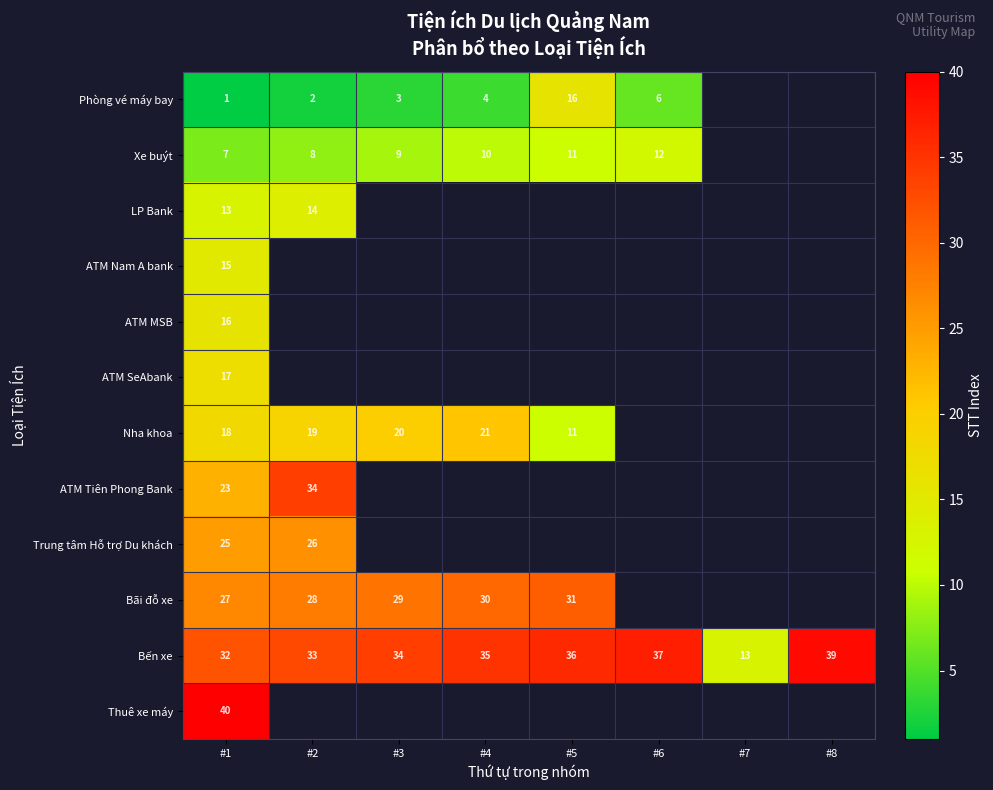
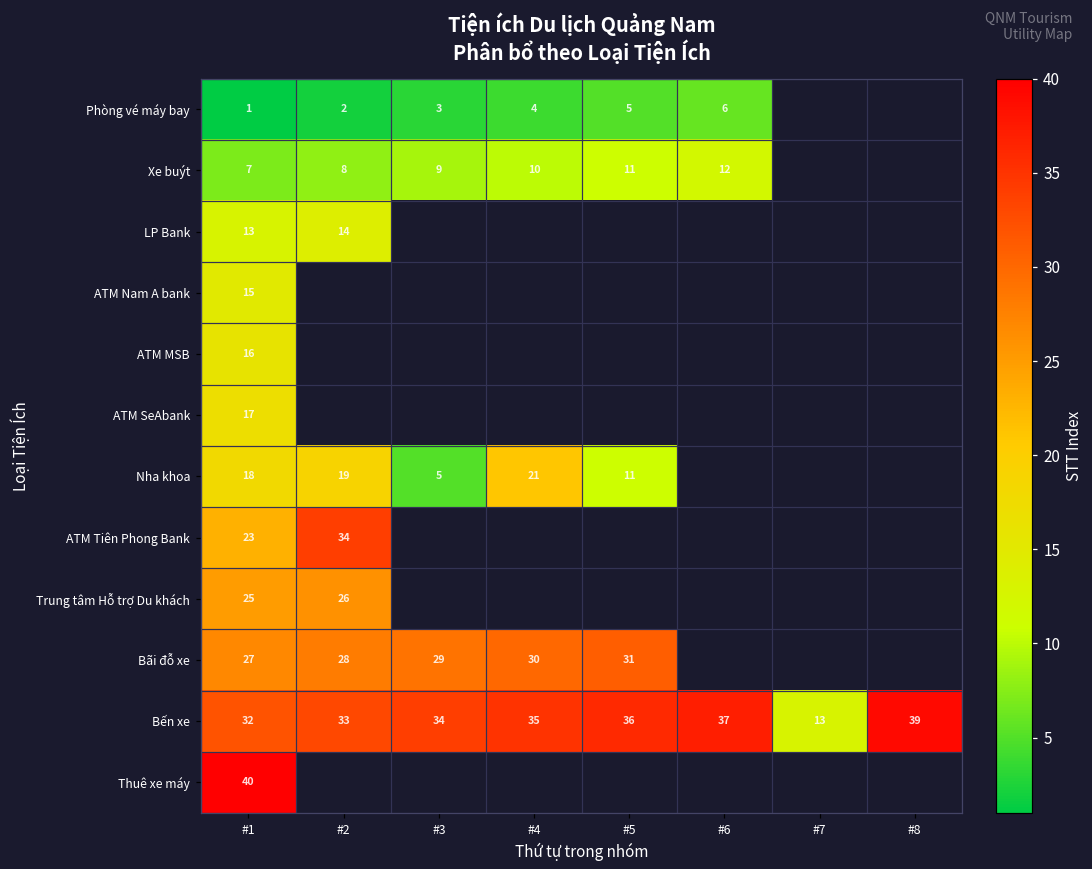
  {
    "Phòng vé máy bay": {
      "#1": 1,
      "#2": 2,
      "#3": 3,
      "#4": 4,
-     "#5": 16,
+     "#5": 5,
      "#6": 6
    },
    "Xe buýt": {
      "#1": 7,
      "#2": 8,
      "#3": 9,
      "#4": 10,
      "#5": 11,
      "#6": 12
    },
    "LP Bank": {
      "#1": 13,
      "#2": 14
    },
    "ATM Nam A bank": {
      "#1": 15
    },
    "ATM MSB": {
      "#1": 16
    },
    "ATM SeAbank": {
      "#1": 17
    },
    "Nha khoa": {
      "#1": 18,
      "#2": 19,
-     "#3": 20,
+     "#3": 5,
      "#4": 21,
      "#5": 11
    },
    "ATM Tiên Phong Bank": {
      "#1": 23,
      "#2": 34
    },
    "Trung tâm Hỗ trợ Du khách": {
      "#1": 25,
      "#2": 26
    },
    "Bãi đỗ xe": {
      "#1": 27,
      "#2": 28,
      "#3": 29,
      "#4": 30,
      "#5": 31
    },
    "Bến xe": {
      "#1": 32,
      "#2": 33,
      "#3": 34,
      "#4": 35,
      "#5": 36,
      "#6": 37,
      "#7": 13,
      "#8": 39
    },
    "Thuê xe máy": {
      "#1": 40
    }
  }
